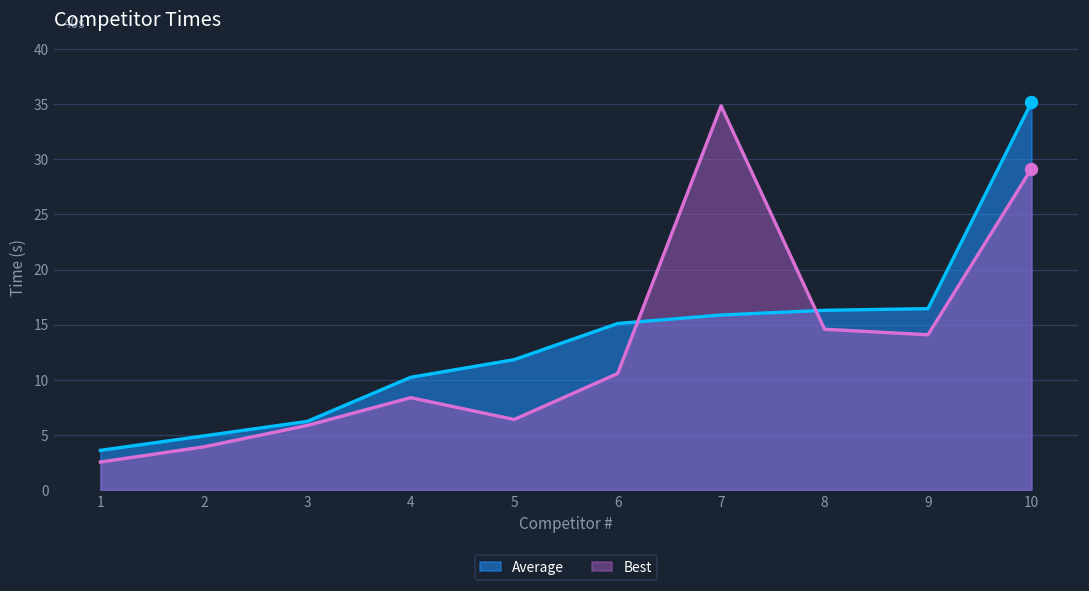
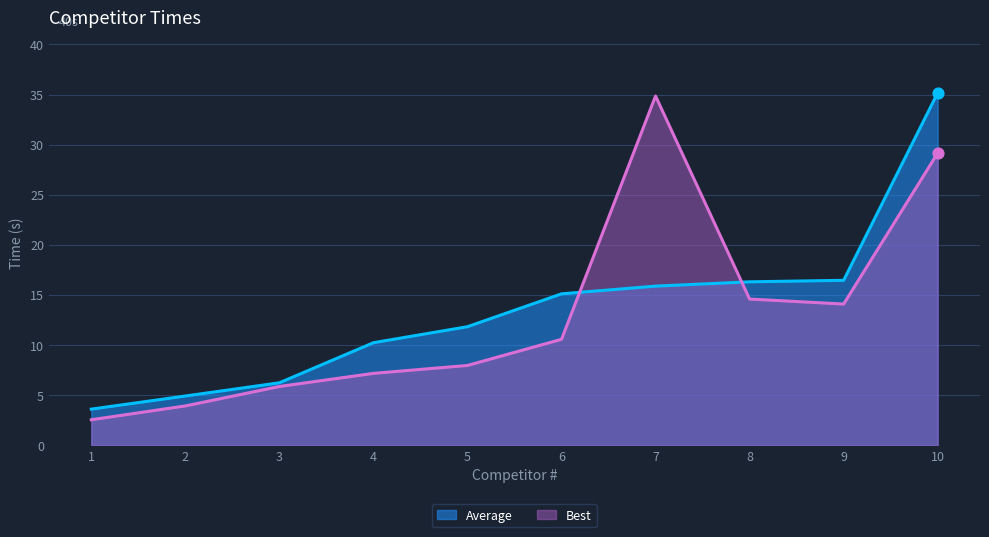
  {
    "Best": {
      "1": 2.5,
      "2": 3.9,
      "3": 5.9,
-     "4": 8.4,
-     "5": 6.4,
+     "4": 7.2,
+     "5": 8.0,
      "6": 10.6,
      "7": 34.9,
      "8": 14.6,
      "9": 14.1
    }
  }
